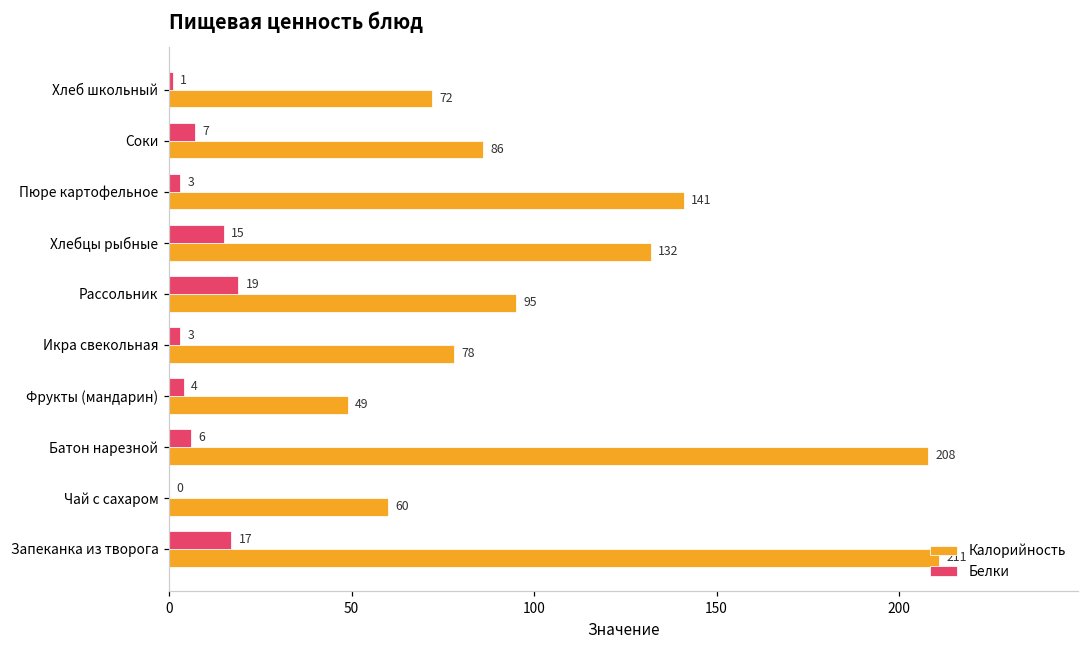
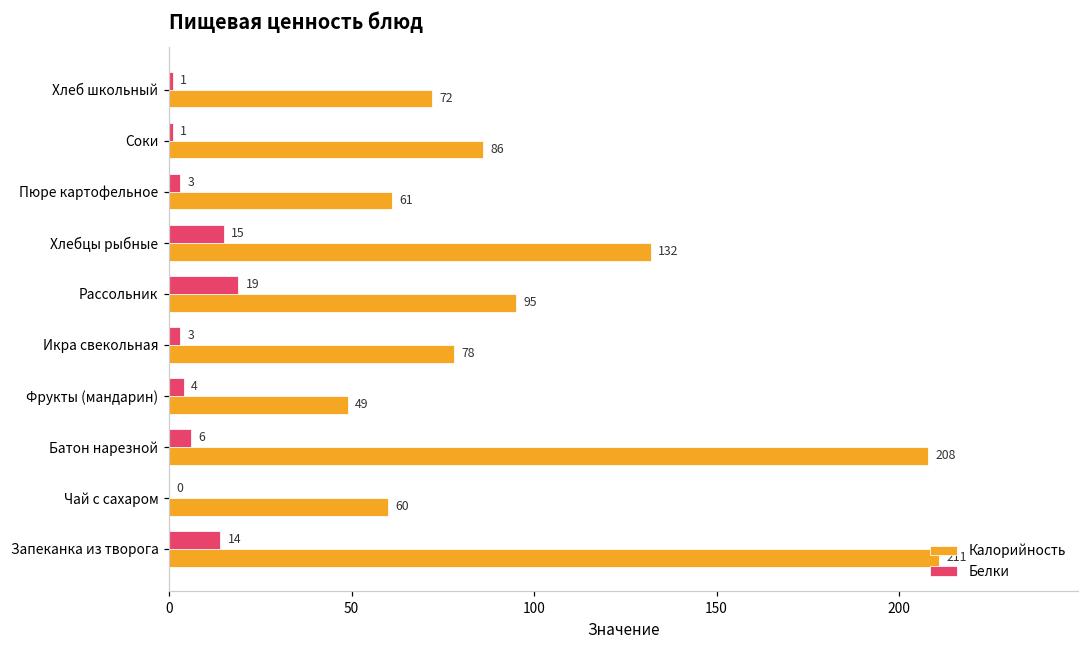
  {
    "Калорийность": {
      "Хлеб школьный": 72,
      "Соки": 86,
-     "Пюре картофельное": 141,
+     "Пюре картофельное": 61,
      "Хлебцы рыбные": 132,
      "Рассольник": 95,
      "Икра свекольная": 78,
      "Фрукты (мандарин)": 49,
      "Батон нарезной": 208,
      "Чай с сахаром": 60,
      "Запеканка из творога": 211
    },
    "Белки": {
      "Хлеб школьный": 1,
-     "Соки": 7,
+     "Соки": 1,
      "Пюре картофельное": 3,
      "Хлебцы рыбные": 15,
      "Рассольник": 19,
      "Икра свекольная": 3,
      "Фрукты (мандарин)": 4,
      "Батон нарезной": 6,
      "Чай с сахаром": 0,
-     "Запеканка из творога": 17
+     "Запеканка из творога": 14
    }
  }
